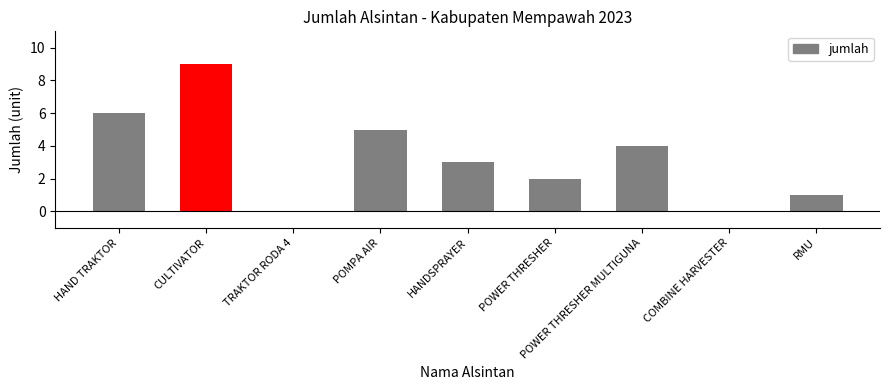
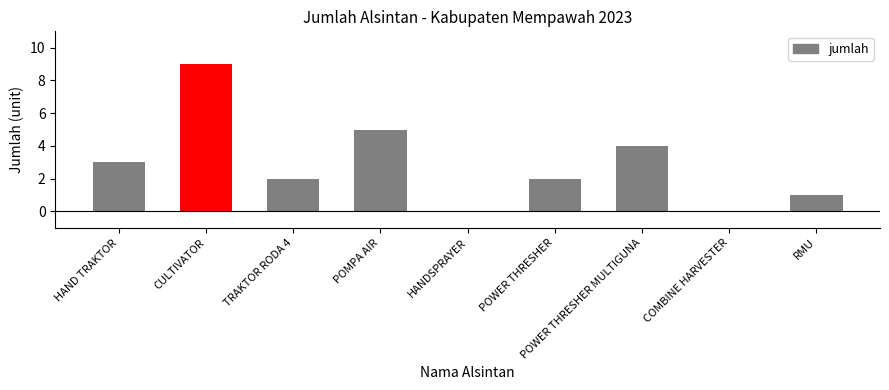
  {
-   "HAND TRAKTOR": 6,
+   "HAND TRAKTOR": 3,
    "CULTIVATOR": 9,
-   "TRAKTOR RODA 4": 0,
+   "TRAKTOR RODA 4": 2,
    "POMPA AIR": 5,
-   "HANDSPRAYER": 3,
+   "HANDSPRAYER": 0,
    "POWER THRESHER": 2,
    "POWER THRESHER MULTIGUNA": 4,
    "COMBINE HARVESTER": 0,
    "RMU": 1
  }
